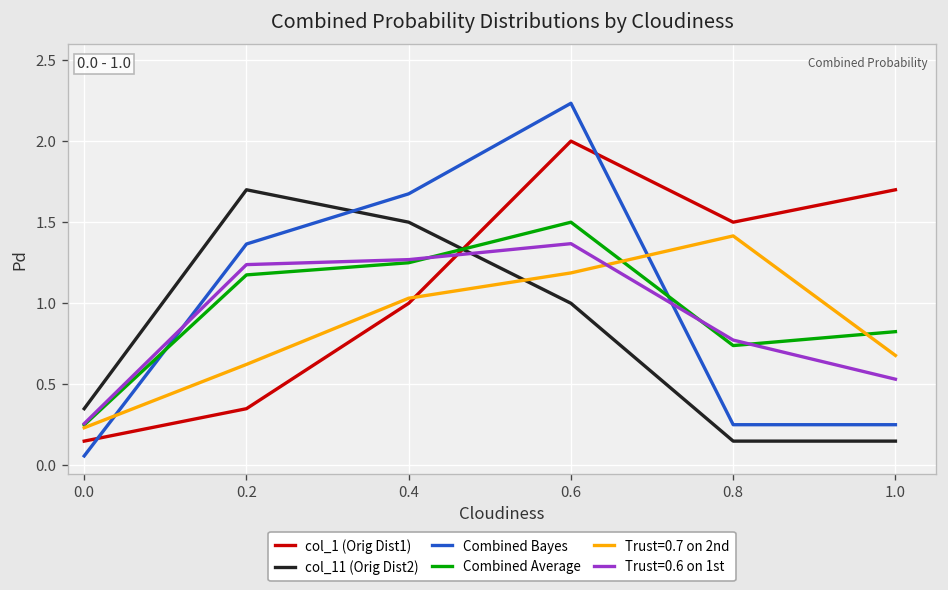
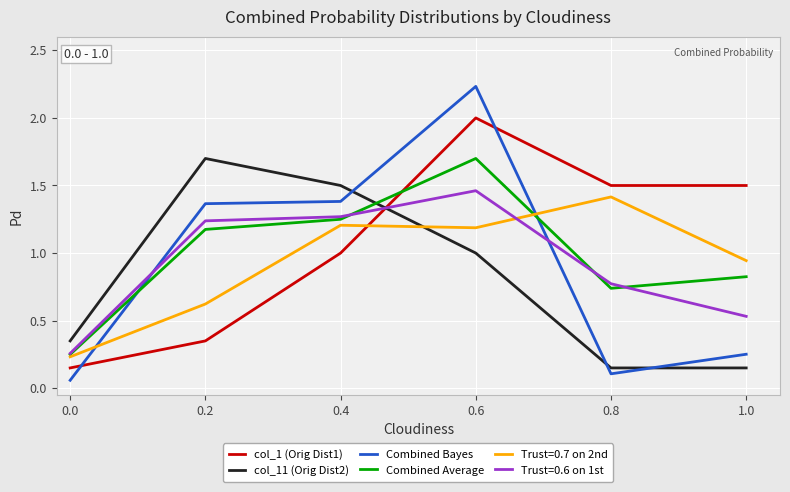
  {
    "col_1 (Orig Dist1)": {
      "0.0": 0.15,
      "0.2": 0.35,
      "0.4": 1.0,
      "0.6": 2.0,
      "0.8": 1.5,
-     "1.0": 1.7
+     "1.0": 1.5
    },
    "col_11 (Orig Dist2)": {
      "0.0": 0.35,
      "0.2": 1.70,
      "0.4": 1.50,
      "0.6": 1.00,
      "0.8": 0.15,
      "1.0": 0.15
    },
    "Combined Bayes": {
      "0.0": 0.06,
      "0.2": 1.37,
-     "0.4": 1.68,
+     "0.4": 1.38,
      "0.6": 2.23,
-     "0.8": 0.25,
+     "0.8": 0.11,
      "1.0": 0.25
    },
    "Combined Average": {
      "0.2": 1.18,
      "0.4": 1.25,
-     "0.6": 1.5,
+     "0.6": 1.7,
      "0.8": 0.74,
      "1.0": 0.82
    },
    "Trust=0.7 on 2nd": {
      "0.2": 0.62,
-     "0.4": 1.03,
+     "0.4": 1.21,
      "0.6": 1.19,
      "0.8": 1.42,
-     "1.0": 0.68
+     "1.0": 0.94
    },
    "Trust=0.6 on 1st": {
      "0.2": 1.24,
      "0.4": 1.27,
-     "0.6": 1.37,
+     "0.6": 1.46,
      "0.8": 0.77,
      "1.0": 0.53
    }
  }
